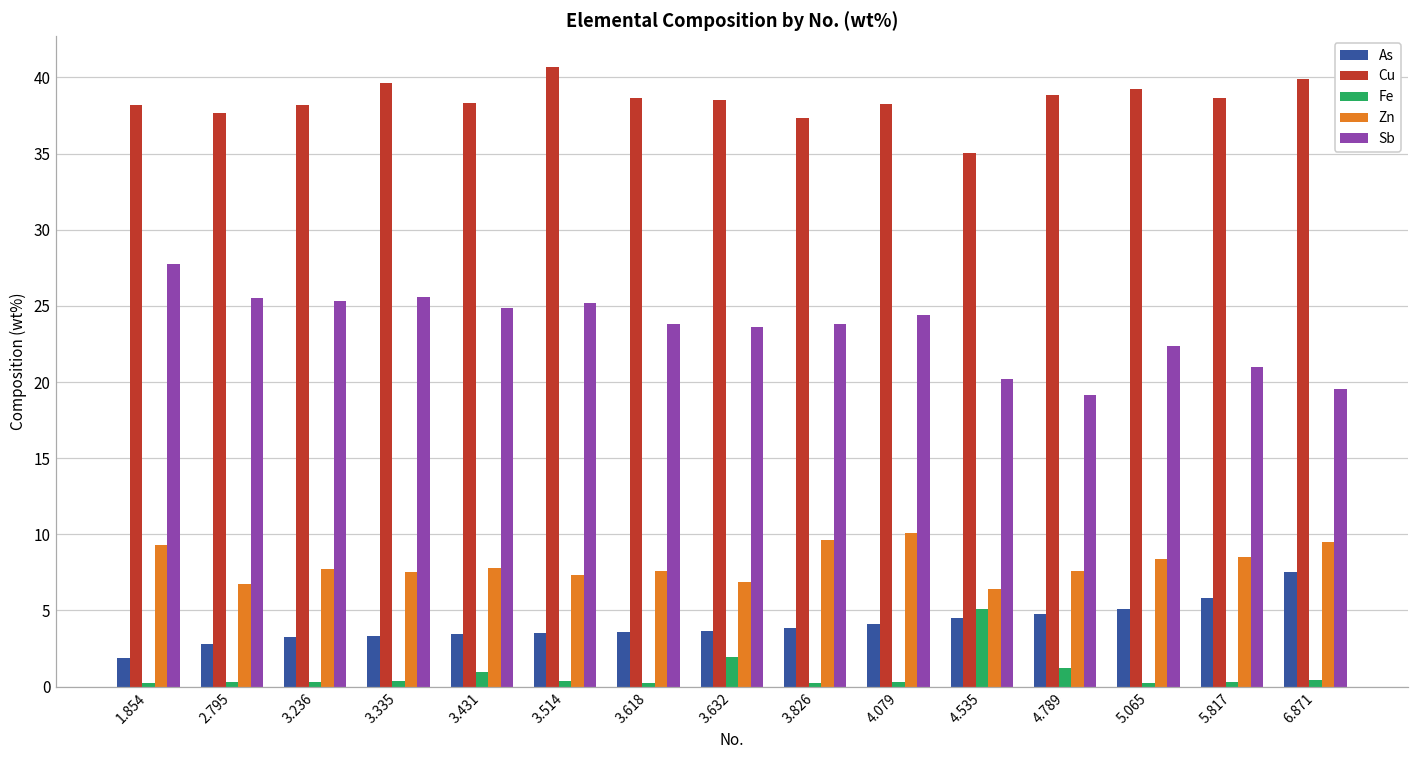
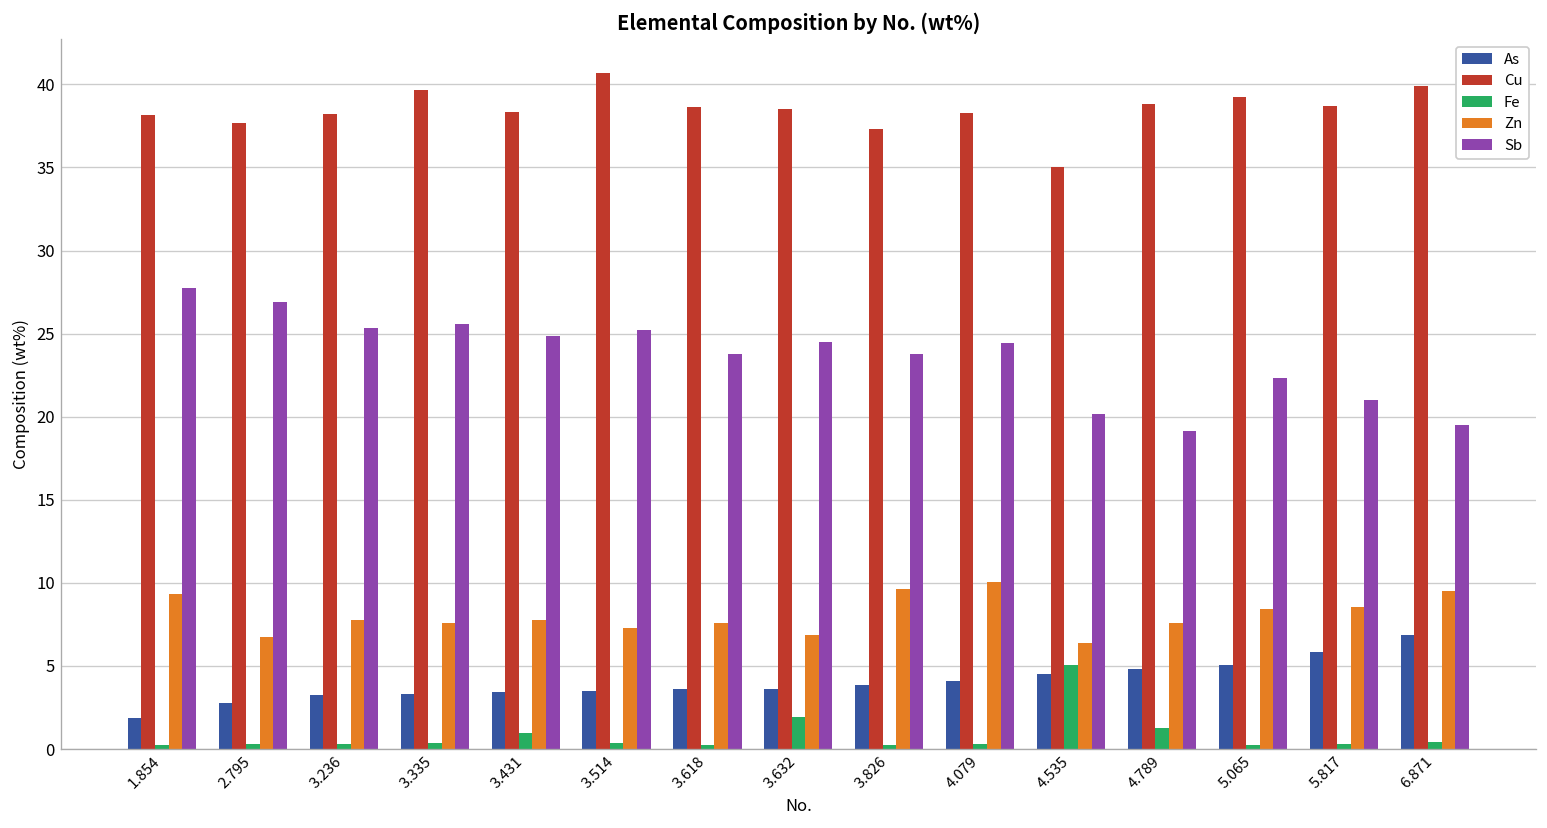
  {
    "As": {
      "1.854": 1.9,
      "2.795": 2.8,
      "3.236": 3.2,
      "3.335": 3.3,
      "3.431": 3.4,
      "3.514": 3.5,
      "3.618": 3.6,
      "3.632": 3.6,
      "3.826": 3.8,
      "4.079": 4.1,
      "4.535": 4.5,
      "4.789": 4.8,
      "5.065": 5.1,
      "5.817": 5.8,
-     "6.871": 7.5
+     "6.871": 6.9
    },
    "Cu": {
      "1.854": 38.2,
      "2.795": 37.7,
      "3.236": 38.2,
      "3.335": 39.6,
      "3.431": 38.3,
      "3.514": 40.7,
      "3.618": 38.7,
      "3.632": 38.5,
      "3.826": 37.3,
      "4.079": 38.3,
      "4.535": 35.0,
      "4.789": 38.8,
      "5.065": 39.2,
      "5.817": 38.7,
      "6.871": 39.9
    },
    "Fe": {
      "1.854": 0.3,
      "2.795": 0.3,
      "3.236": 0.3,
      "3.335": 0.3,
      "3.431": 1.0,
      "3.514": 0.4,
      "3.618": 0.2,
      "3.632": 1.9,
      "3.826": 0.2,
      "4.079": 0.3,
      "4.535": 5.1,
      "4.789": 1.3,
      "5.065": 0.2,
      "5.817": 0.3,
      "6.871": 0.4
    },
    "Zn": {
      "1.854": 9.3,
      "2.795": 6.7,
      "3.236": 7.8,
      "3.335": 7.6,
      "3.431": 7.8,
      "3.514": 7.3,
      "3.618": 7.6,
      "3.632": 6.9,
      "3.826": 9.6,
      "4.079": 10.1,
      "4.535": 6.4,
      "4.789": 7.6,
      "5.065": 8.4,
      "5.817": 8.5,
      "6.871": 9.5
    },
    "Sb": {
      "1.854": 27.8,
-     "2.795": 25.5,
+     "2.795": 26.9,
      "3.236": 25.3,
      "3.335": 25.6,
      "3.431": 24.8,
      "3.514": 25.2,
      "3.618": 23.8,
-     "3.632": 23.6,
+     "3.632": 24.5,
      "3.826": 23.8,
      "4.079": 24.4,
      "4.535": 20.2,
      "4.789": 19.2,
      "5.065": 22.3,
      "5.817": 21.0,
      "6.871": 19.5
    }
  }
